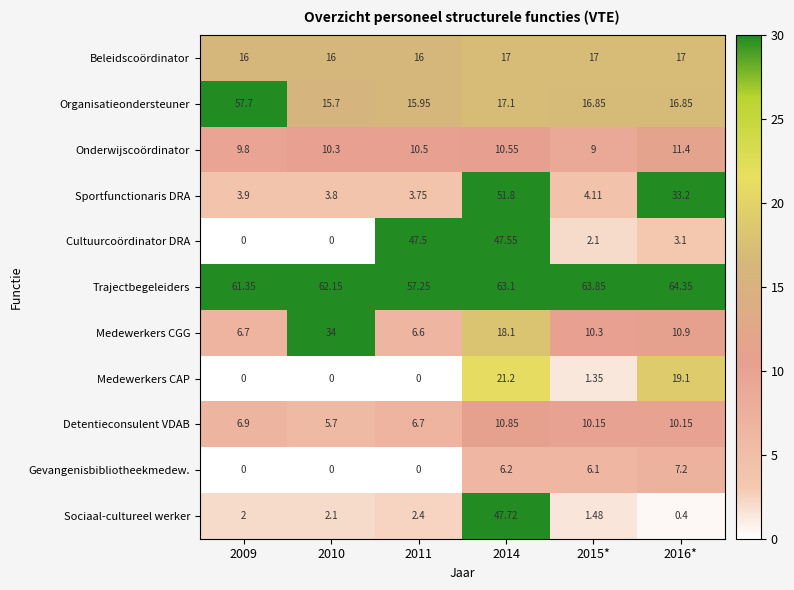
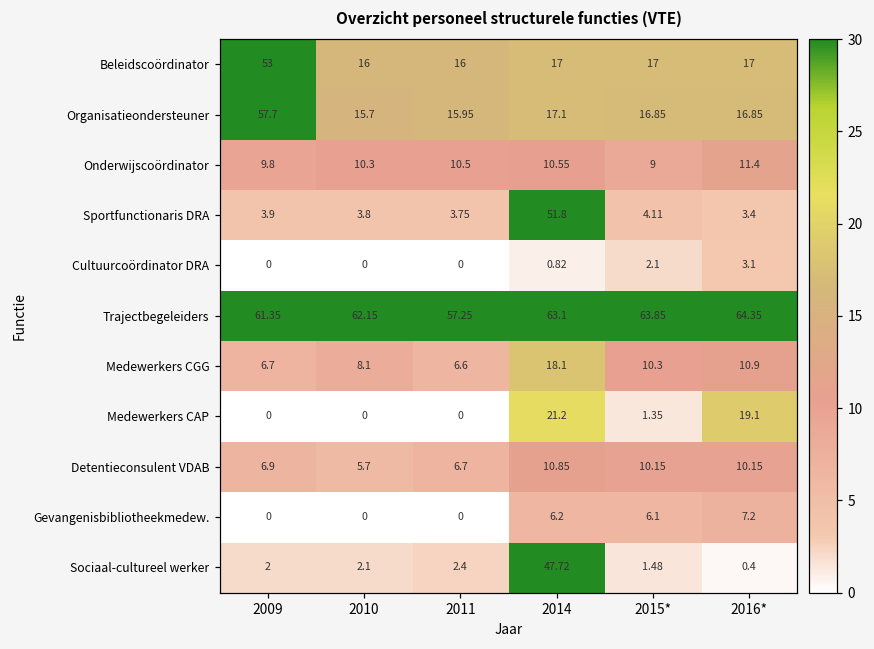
  {
    "Beleidscoördinator": {
-     "2009": 16,
+     "2009": 53,
      "2010": 16,
      "2011": 16,
      "2014": 17,
      "2015*": 17,
      "2016*": 17
    },
    "Organisatieondersteuner": {
      "2009": 57.7,
      "2010": 15.7,
      "2011": 15.95,
      "2014": 17.1,
      "2015*": 16.85,
      "2016*": 16.85
    },
    "Onderwijscoördinator": {
      "2009": 9.8,
      "2010": 10.3,
      "2011": 10.5,
      "2014": 10.55,
      "2015*": 9,
      "2016*": 11.4
    },
    "Sportfunctionaris DRA": {
      "2009": 3.9,
      "2010": 3.8,
      "2011": 3.75,
      "2014": 51.8,
      "2015*": 4.11,
-     "2016*": 33.2
+     "2016*": 3.4
    },
    "Cultuurcoördinator DRA": {
      "2009": 0,
      "2010": 0,
-     "2011": 47.5,
-     "2014": 47.55,
+     "2011": 0,
+     "2014": 0.82,
      "2015*": 2.1,
      "2016*": 3.1
    },
    "Trajectbegeleiders": {
      "2009": 61.35,
      "2010": 62.15,
      "2011": 57.25,
      "2014": 63.1,
      "2015*": 63.85,
      "2016*": 64.35
    },
    "Medewerkers CGG": {
      "2009": 6.7,
-     "2010": 34,
+     "2010": 8.1,
      "2011": 6.6,
      "2014": 18.1,
      "2015*": 10.3,
      "2016*": 10.9
    },
    "Medewerkers CAP": {
      "2009": 0,
      "2010": 0,
      "2011": 0,
      "2014": 21.2,
      "2015*": 1.35,
      "2016*": 19.1
    },
    "Detentieconsulent VDAB": {
      "2009": 6.9,
      "2010": 5.7,
      "2011": 6.7,
      "2014": 10.85,
      "2015*": 10.15,
      "2016*": 10.15
    },
    "Gevangenisbibliotheekmedew.": {
      "2009": 0,
      "2010": 0,
      "2011": 0,
      "2014": 6.2,
      "2015*": 6.1,
      "2016*": 7.2
    },
    "Sociaal-cultureel werker": {
      "2009": 2,
      "2010": 2.1,
      "2011": 2.4,
      "2014": 47.72,
      "2015*": 1.48,
      "2016*": 0.4
    }
  }
